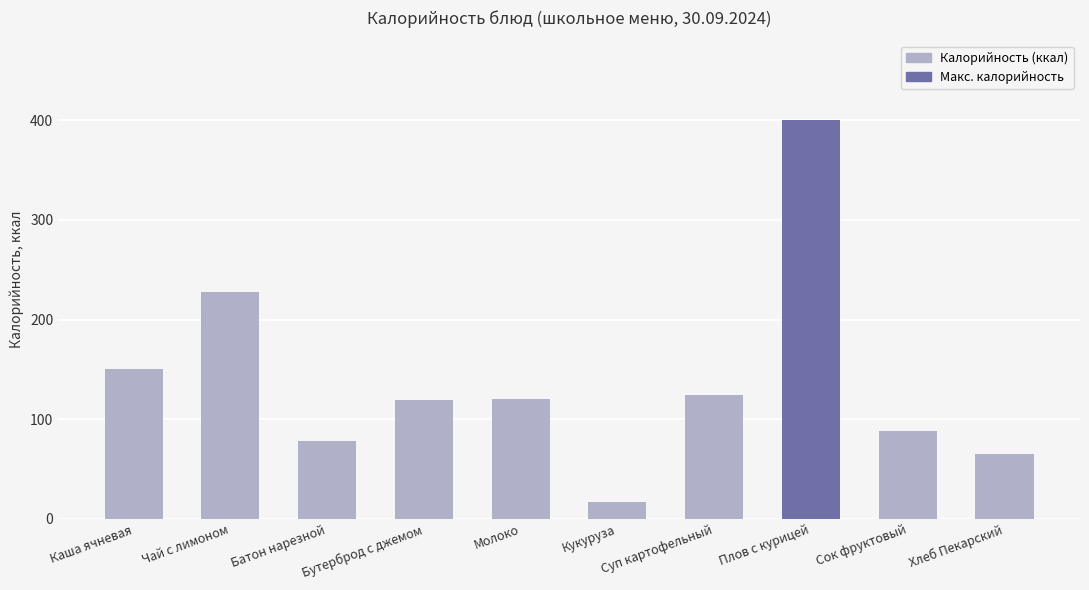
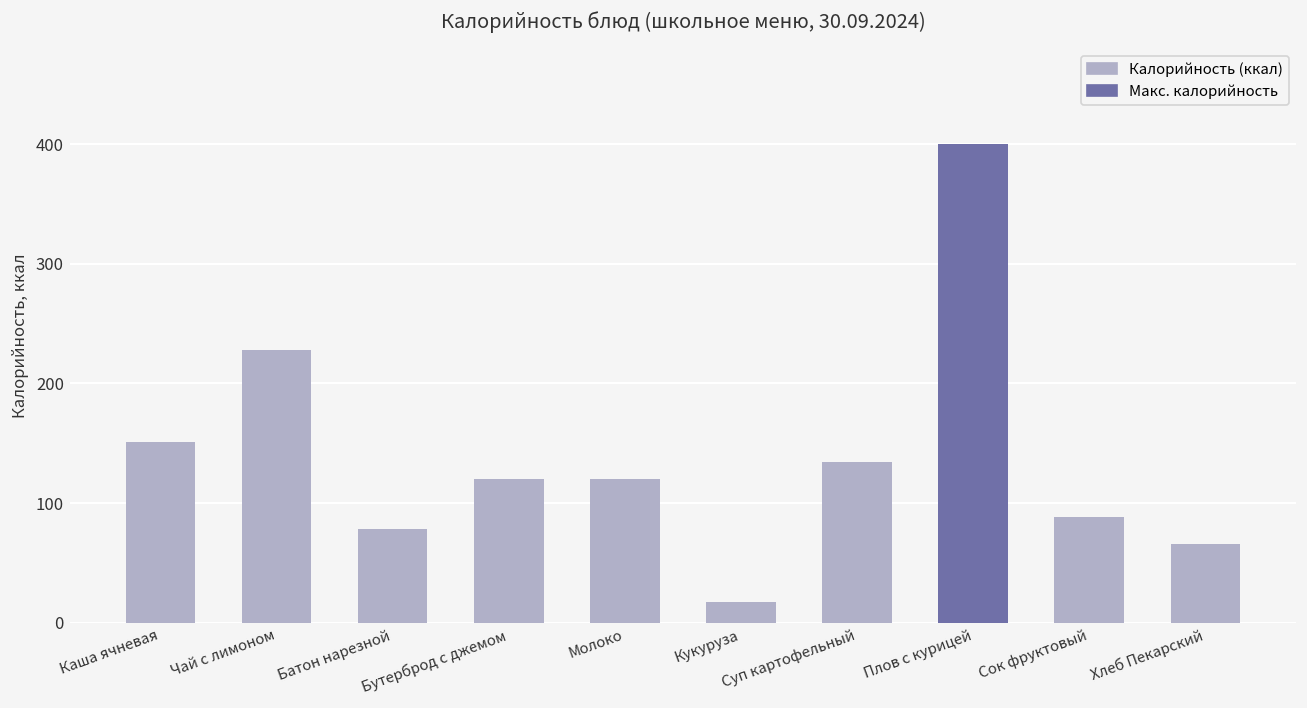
  {
    "Каша ячневая": 150,
    "Чай с лимоном": 230,
    "Батон нарезной": 80,
    "Бутерброд с джемом": 120,
    "Молоко": 120,
    "Кукуруза": 20,
-   "Суп картофельный": 120,
+   "Суп картофельный": 130,
    "Плов с курицей": 400,
    "Сок фруктовый": 90,
    "Хлеб Пекарский": 70
  }
